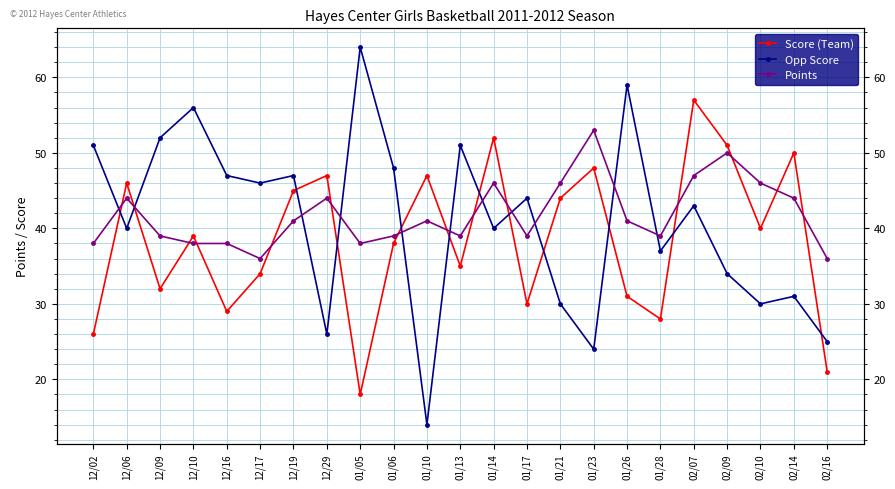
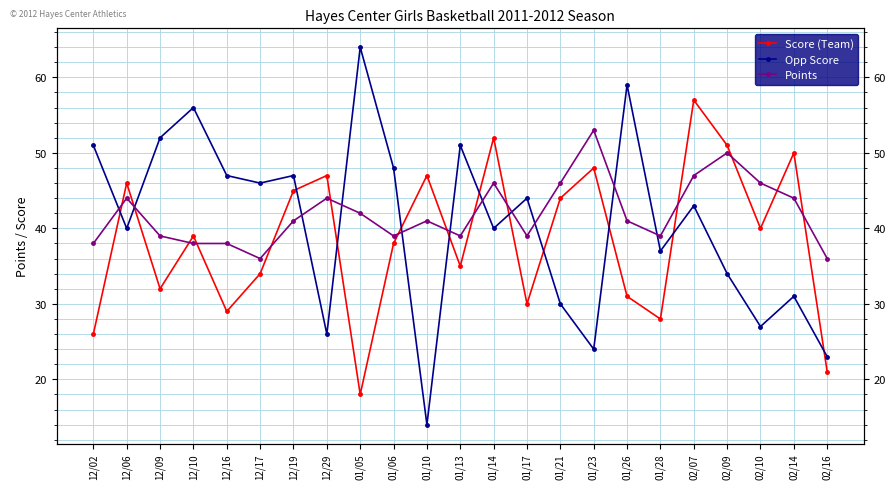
  {
    "Score (Team)": {
      "12/02": 26,
      "12/06": 46,
      "12/09": 32,
      "12/10": 39,
      "12/16": 29,
      "12/17": 34,
      "12/19": 45,
      "12/29": 47,
      "01/05": 18,
      "01/06": 38,
      "01/10": 47,
      "01/13": 35,
      "01/14": 52,
      "01/17": 30,
      "01/21": 44,
      "01/23": 48,
      "01/26": 31,
      "01/28": 28,
      "02/07": 57,
      "02/09": 51,
      "02/10": 40,
      "02/14": 50,
      "02/16": 21
    },
    "Opp Score": {
      "12/02": 51,
      "12/06": 40,
      "12/09": 52,
      "12/10": 56,
      "12/16": 47,
      "12/17": 46,
      "12/19": 47,
      "12/29": 26,
      "01/05": 64,
      "01/06": 48,
      "01/10": 14,
      "01/13": 51,
      "01/14": 40,
      "01/17": 44,
      "01/21": 30,
      "01/23": 24,
      "01/26": 59,
      "01/28": 37,
      "02/07": 43,
      "02/09": 34,
-     "02/10": 30,
+     "02/10": 27,
      "02/14": 31,
-     "02/16": 25
+     "02/16": 23
    },
    "Points": {
      "12/02": 38,
      "12/06": 44,
      "12/09": 39,
      "12/10": 38,
      "12/16": 38,
      "12/17": 36,
      "12/19": 41,
      "12/29": 44,
-     "01/05": 38,
+     "01/05": 42,
      "01/06": 39,
      "01/10": 41,
      "01/13": 39,
      "01/14": 46,
      "01/17": 39,
      "01/21": 46,
      "01/23": 53,
      "01/26": 41,
      "01/28": 39,
      "02/07": 47,
      "02/09": 50,
      "02/10": 46,
      "02/14": 44,
      "02/16": 36
    }
  }
